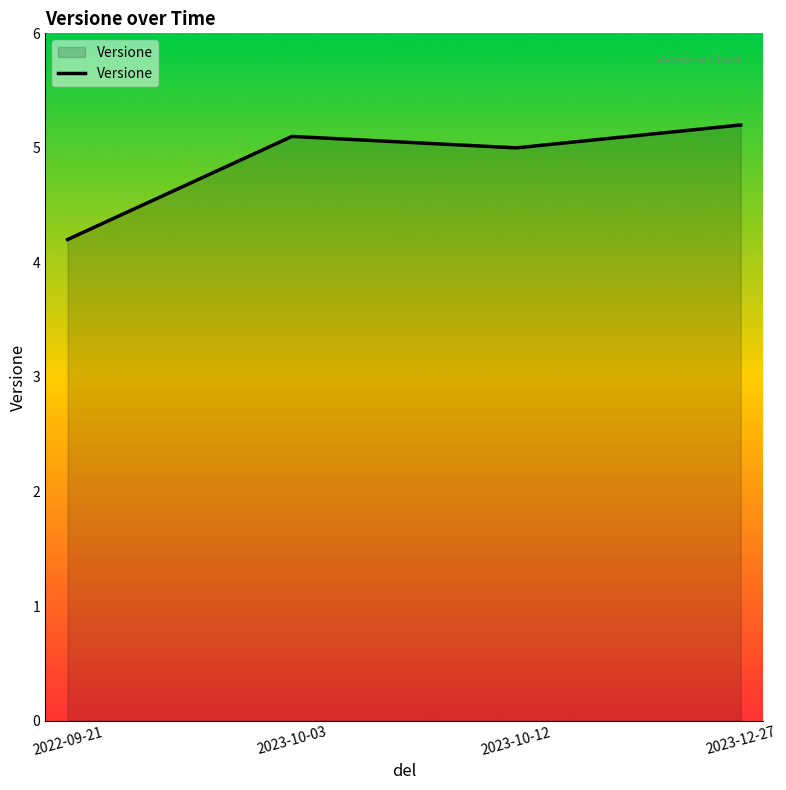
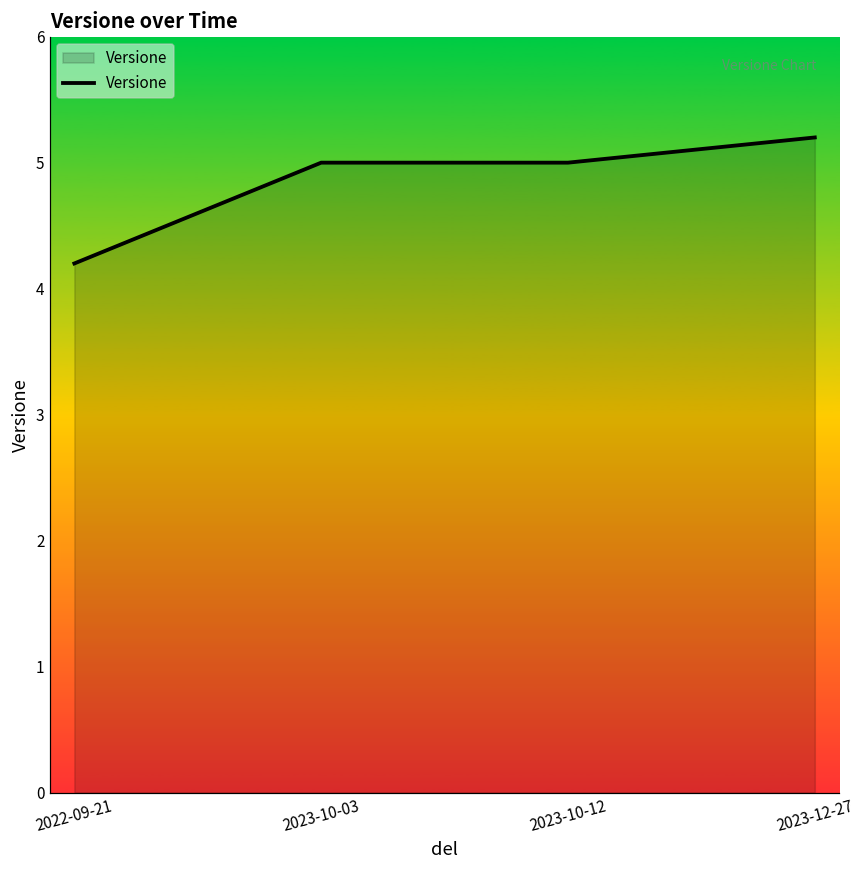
  {
    "2022-09-21": 4.2,
-   "2023-10-03": 5.1,
+   "2023-10-03": 5.0,
    "2023-10-12": 5.0,
    "2023-12-27": 5.2
  }
